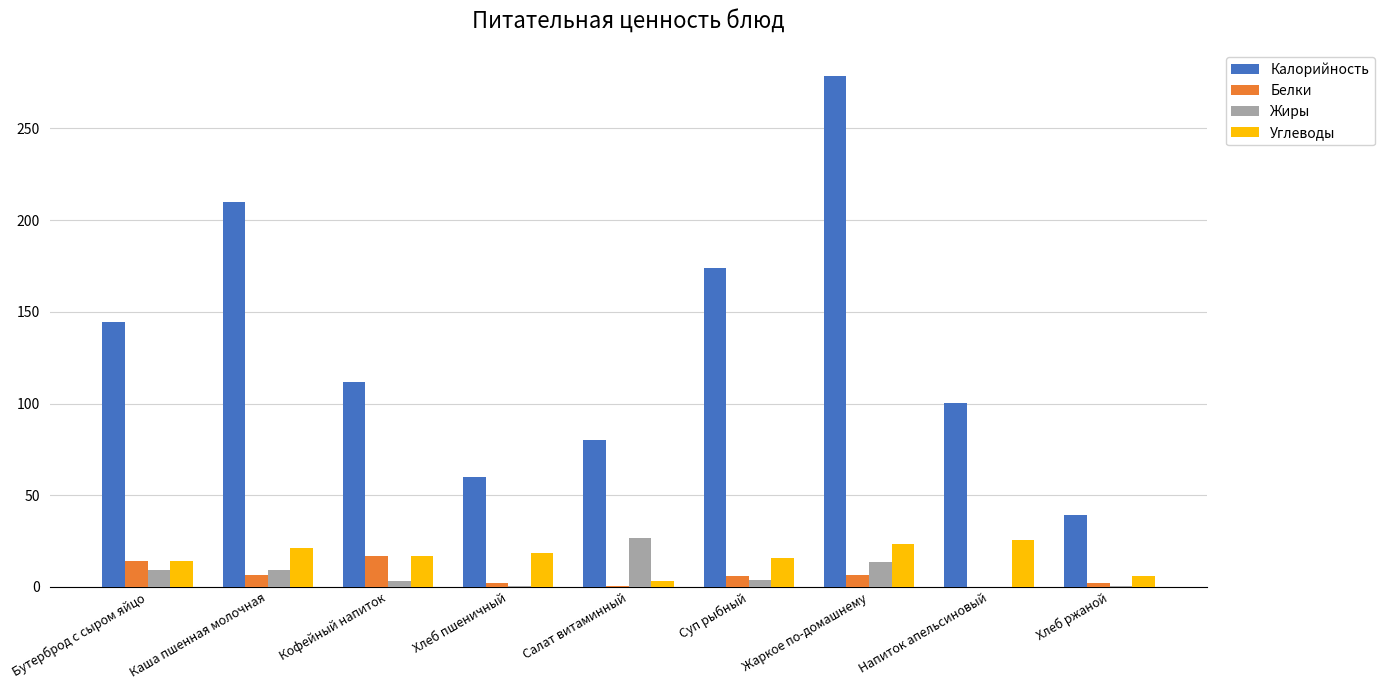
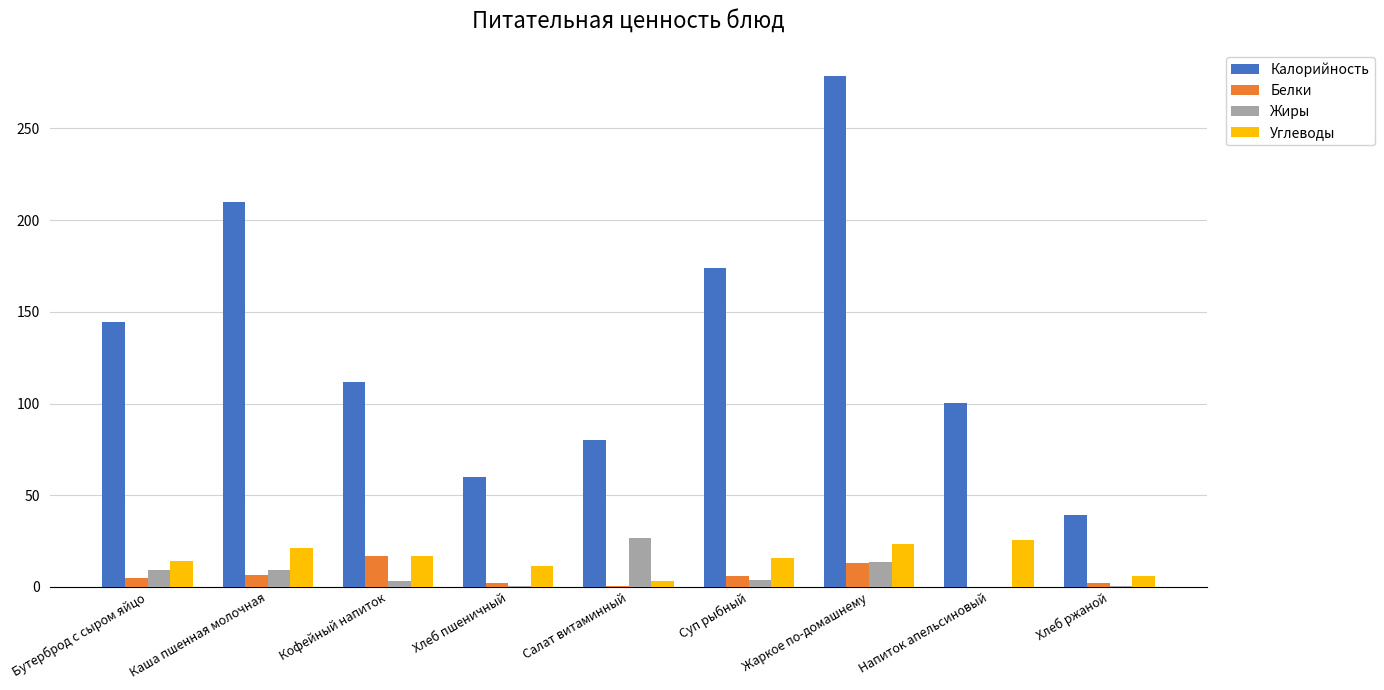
  {
    "Калорийность": {
      "Бутерброд с сыром яйцо": 144,
      "Каша пшенная молочная": 210,
      "Кофейный напиток": 112,
      "Хлеб пшеничный": 60,
      "Салат витаминный": 80,
      "Суп рыбный": 174,
      "Жаркое по-домашнему": 279,
      "Напиток апельсиновый": 100,
      "Хлеб ржаной": 39
    },
    "Белки": {
-     "Бутерброд с сыром яйцо": 14,
+     "Бутерброд с сыром яйцо": 5,
      "Каша пшенная молочная": 7,
      "Кофейный напиток": 17,
      "Хлеб пшеничный": 2,
      "Суп рыбный": 6,
-     "Жаркое по-домашнему": 7,
+     "Жаркое по-домашнему": 13,
      "Хлеб ржаной": 2
    },
    "Жиры": {
      "Бутерброд с сыром яйцо": 9,
      "Каша пшенная молочная": 9,
      "Кофейный напиток": 3,
      "Салат витаминный": 27,
      "Суп рыбный": 4,
      "Жаркое по-домашнему": 14
    },
    "Углеводы": {
      "Бутерброд с сыром яйцо": 14,
      "Каша пшенная молочная": 21,
      "Кофейный напиток": 17,
-     "Хлеб пшеничный": 19,
+     "Хлеб пшеничный": 11,
      "Салат витаминный": 3,
      "Суп рыбный": 16,
      "Жаркое по-домашнему": 23,
      "Напиток апельсиновый": 26,
      "Хлеб ржаной": 6
    }
  }
